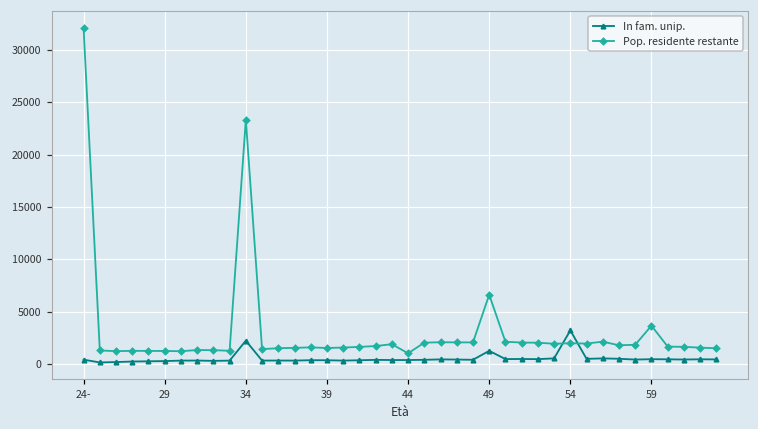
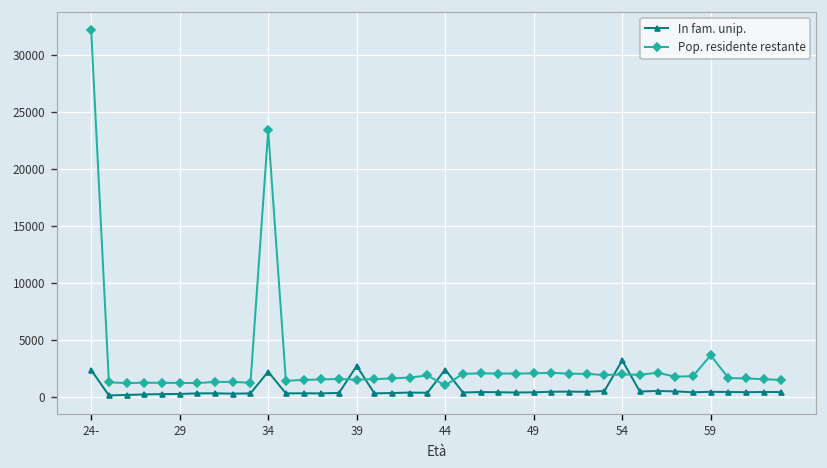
  {
    "In fam. unip.": {
-     "24-": 0,
+     "24-": 2000,
      "29": 0,
      "34": 2000,
-     "39": 0,
-     "44": 0,
-     "49": 1000,
+     "39": 3000,
+     "44": 2000,
+     "49": 0,
      "54": 3000,
      "59": 0
    },
    "Pop. residente restante": {
      "24-": 32000,
      "29": 1000,
      "34": 23000,
      "39": 2000,
      "44": 1000,
-     "49": 7000,
+     "49": 2000,
      "54": 2000,
      "59": 4000
    }
  }
